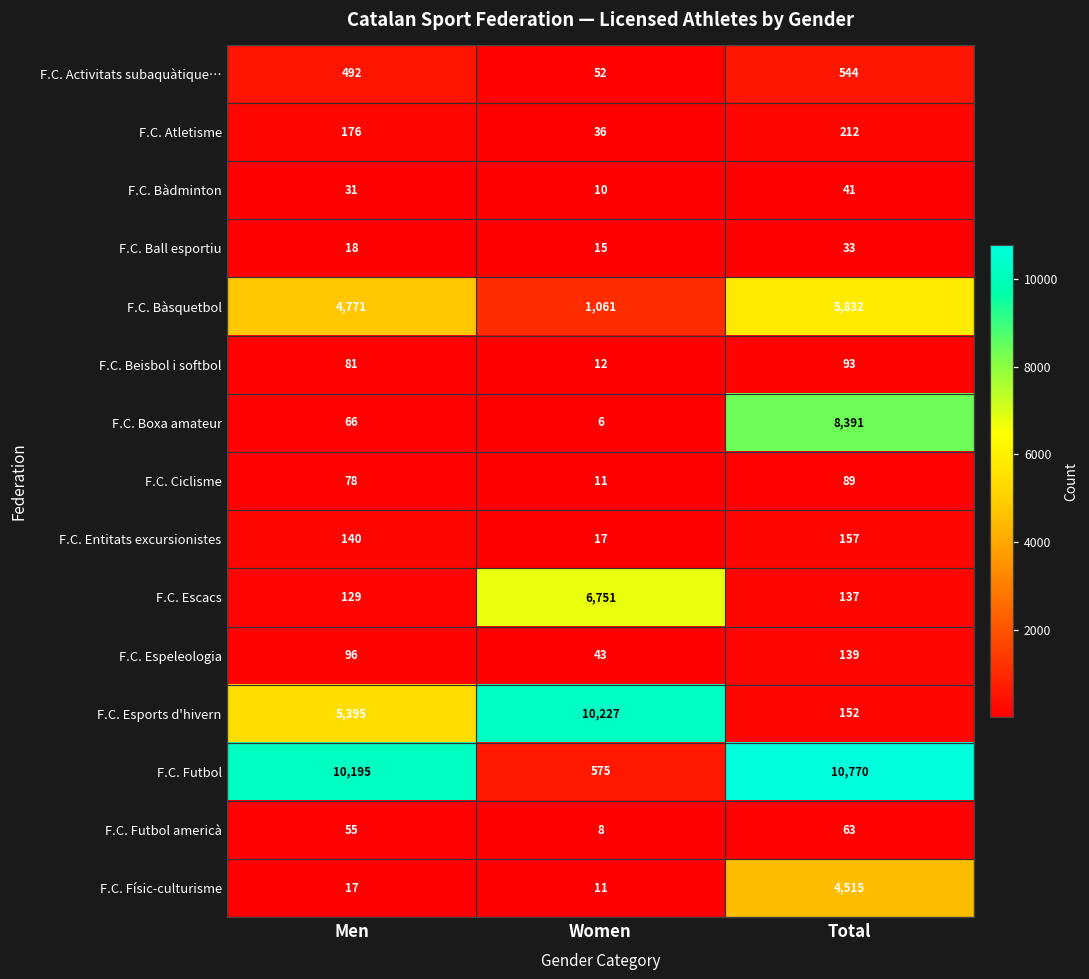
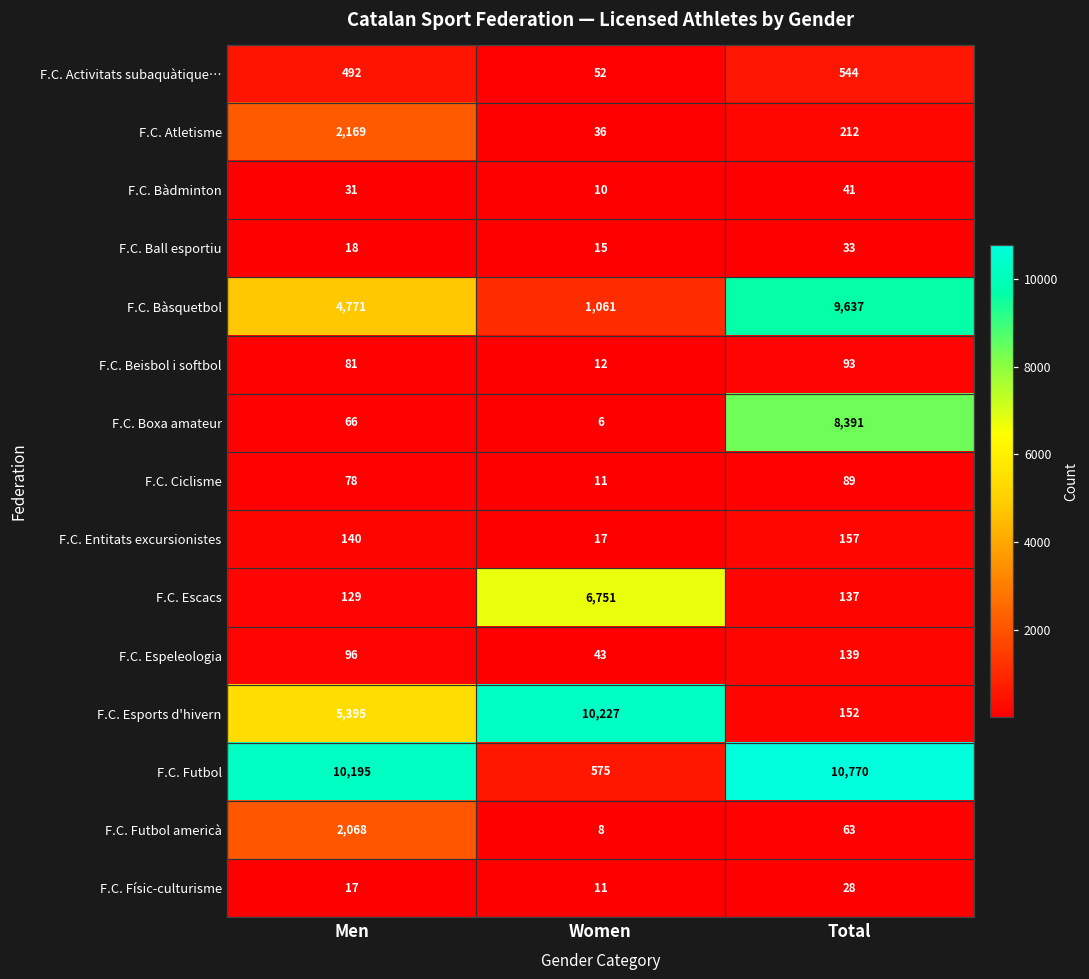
  {
    "F.C. Activitats subaquàtique…": {
      "Men": "492",
      "Women": "52",
      "Total": "544"
    },
    "F.C. Atletisme": {
-     "Men": "176",
+     "Men": "2,169",
      "Women": "36",
      "Total": "212"
    },
    "F.C. Bàdminton": {
      "Men": "31",
      "Women": "10",
      "Total": "41"
    },
    "F.C. Ball esportiu": {
      "Men": "18",
      "Women": "15",
      "Total": "33"
    },
    "F.C. Bàsquetbol": {
      "Men": "4,771",
      "Women": "1,061",
-     "Total": "5,832"
+     "Total": "9,637"
    },
    "F.C. Beisbol i softbol": {
      "Men": "81",
      "Women": "12",
      "Total": "93"
    },
    "F.C. Boxa amateur": {
      "Men": "66",
      "Women": "6",
      "Total": "8,391"
    },
    "F.C. Ciclisme": {
      "Men": "78",
      "Women": "11",
      "Total": "89"
    },
    "F.C. Entitats excursionistes": {
      "Men": "140",
      "Women": "17",
      "Total": "157"
    },
    "F.C. Escacs": {
      "Men": "129",
      "Women": "6,751",
      "Total": "137"
    },
    "F.C. Espeleologia": {
      "Men": "96",
      "Women": "43",
      "Total": "139"
    },
    "F.C. Esports d'hivern": {
      "Men": "5,395",
      "Women": "10,227",
      "Total": "152"
    },
    "F.C. Futbol": {
      "Men": "10,195",
      "Women": "575",
      "Total": "10,770"
    },
    "F.C. Futbol americà": {
-     "Men": "55",
+     "Men": "2,068",
      "Women": "8",
      "Total": "63"
    },
    "F.C. Físic-culturisme": {
      "Men": "17",
      "Women": "11",
-     "Total": "4,515"
+     "Total": "28"
    }
  }
